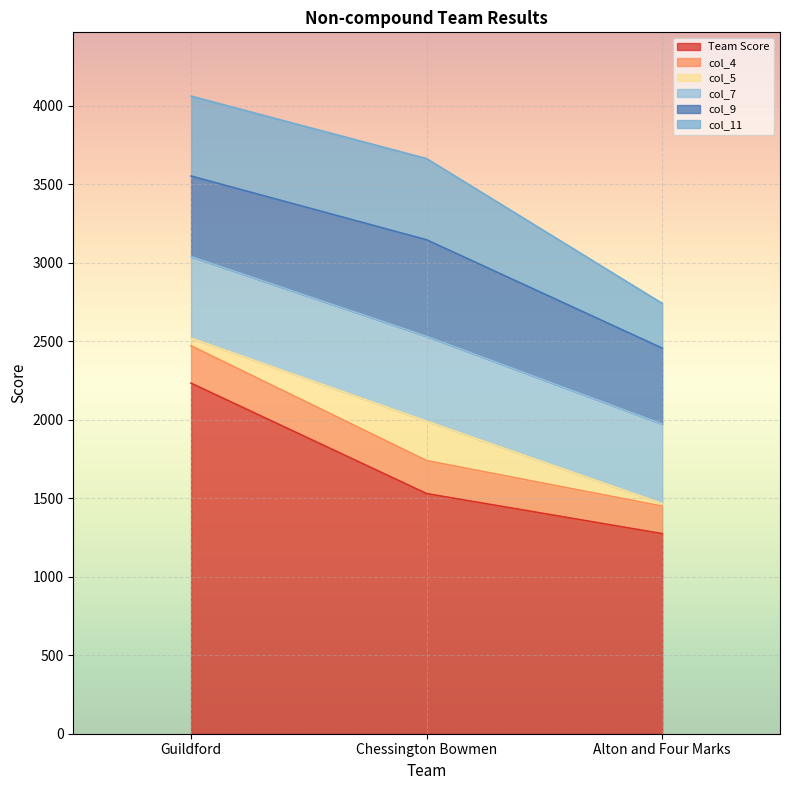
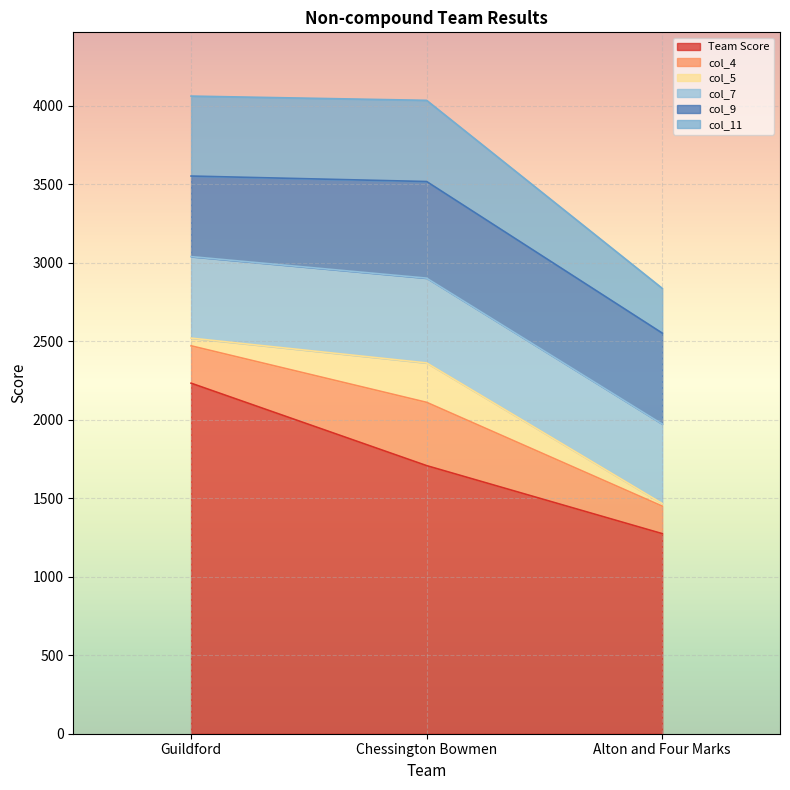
  {
    "Team Score": {
      "Guildford": 2230,
-     "Chessington Bowmen": 1530,
+     "Chessington Bowmen": 1710,
      "Alton and Four Marks": 1270
    },
    "col_4": {
      "Guildford": 240,
-     "Chessington Bowmen": 210,
+     "Chessington Bowmen": 400,
      "Alton and Four Marks": 180
    },
    "col_5": {
      "Guildford": 50,
      "Chessington Bowmen": 250,
      "Alton and Four Marks": 20
    },
    "col_9": {
      "Guildford": 510,
      "Chessington Bowmen": 620,
-     "Alton and Four Marks": 480
+     "Alton and Four Marks": 580
    }
  }
